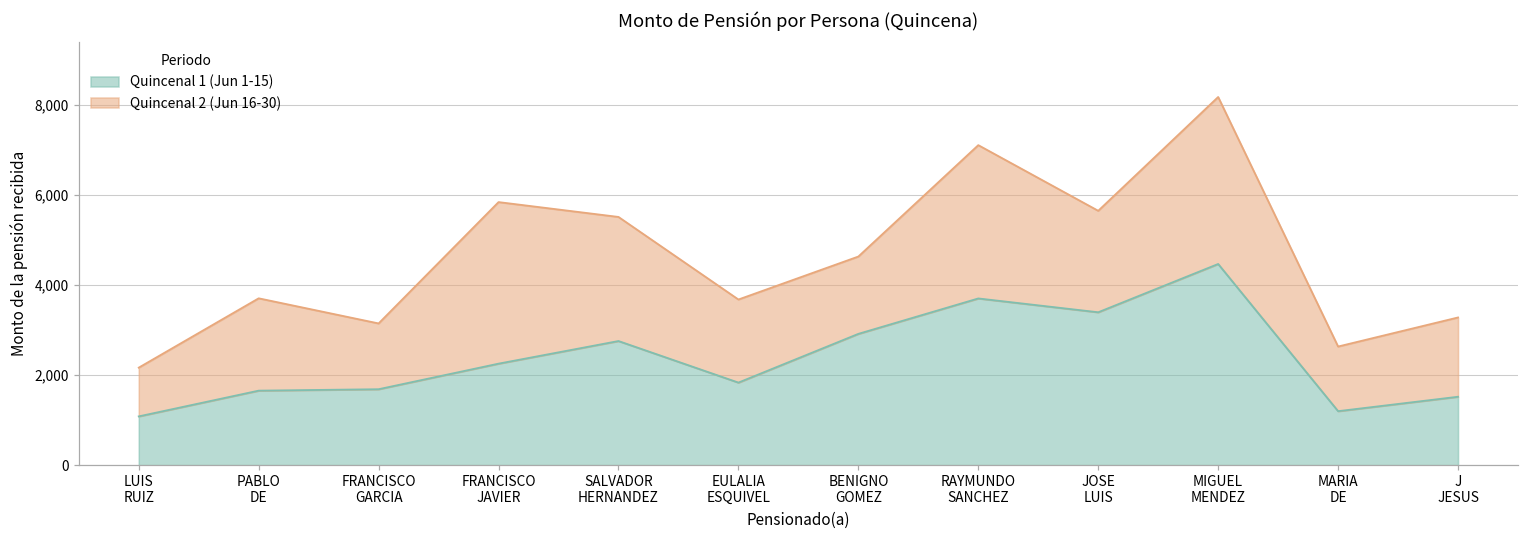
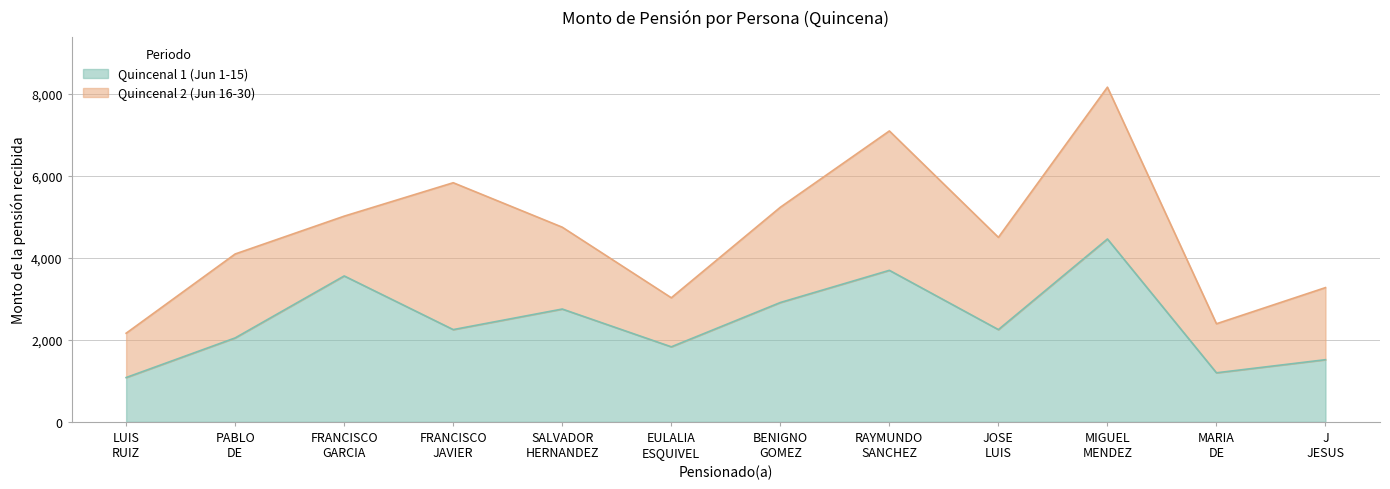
  {
    "Quincenal 1 (Jun 1-15)": {
      "LUIS RUIZ": "1,100",
-     "PABLO DE": "1,700",
-     "FRANCISCO GARCIA": "1,700",
+     "PABLO DE": "2,000",
+     "FRANCISCO GARCIA": "3,600",
      "FRANCISCO JAVIER": "2,300",
      "SALVADOR HERNANDEZ": "2,800",
      "EULALIA ESQUIVEL": "1,800",
      "BENIGNO GOMEZ": "2,900",
      "RAYMUNDO SANCHEZ": "3,700",
-     "JOSE LUIS": "3,400",
+     "JOSE LUIS": "2,300",
      "MIGUEL MENDEZ": "4,500",
      "MARIA DE": "1,200",
      "J JESUS": "1,500"
    },
    "Quincenal 2 (Jun 16-30)": {
      "LUIS RUIZ": "1,100",
      "PABLO DE": "2,000",
      "FRANCISCO GARCIA": "1,500",
      "FRANCISCO JAVIER": "3,600",
-     "SALVADOR HERNANDEZ": "2,800",
-     "EULALIA ESQUIVEL": "1,800",
-     "BENIGNO GOMEZ": "1,700",
+     "SALVADOR HERNANDEZ": "2,000",
+     "EULALIA ESQUIVEL": "1,200",
+     "BENIGNO GOMEZ": "2,300",
      "RAYMUNDO SANCHEZ": "3,400",
      "JOSE LUIS": "2,300",
      "MIGUEL MENDEZ": "3,700",
-     "MARIA DE": "1,400",
+     "MARIA DE": "1,200",
      "J JESUS": "1,800"
    }
  }
